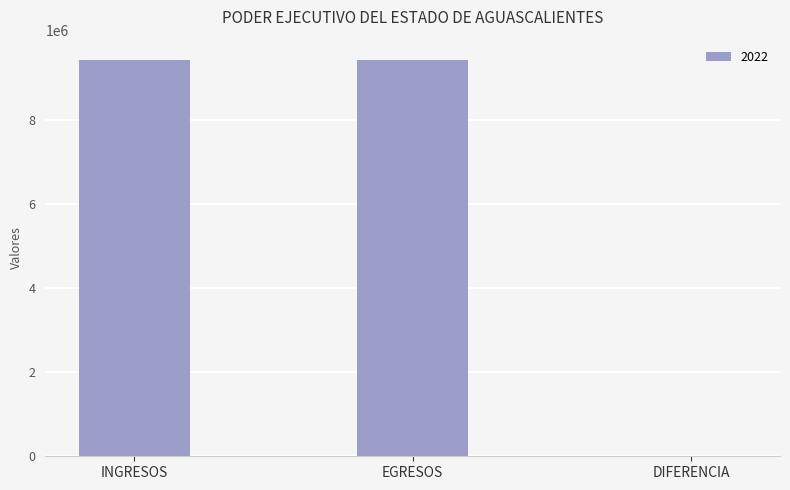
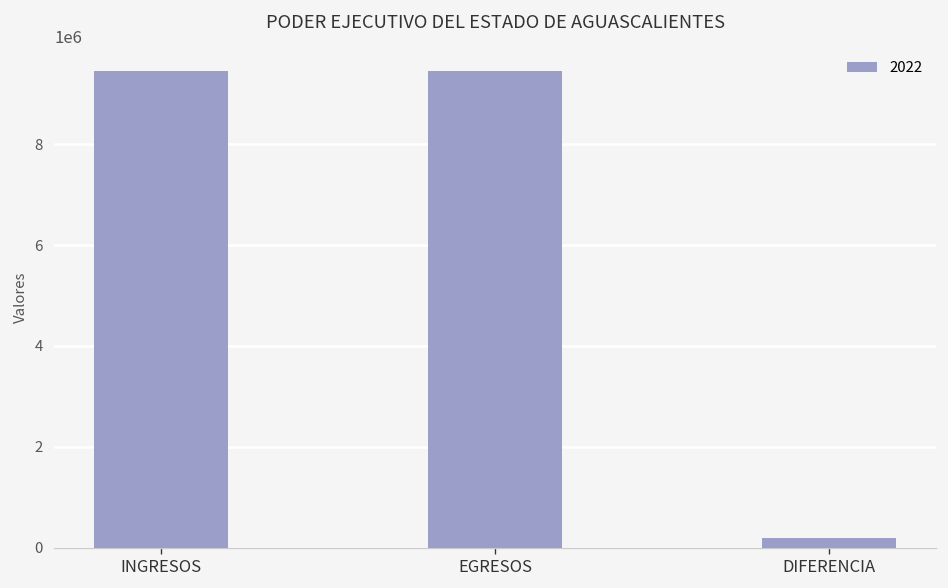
  {
    "INGRESOS": 9400000,
    "EGRESOS": 9400000,
-   "DIFERENCIA": 0
+   "DIFERENCIA": 200000
  }
